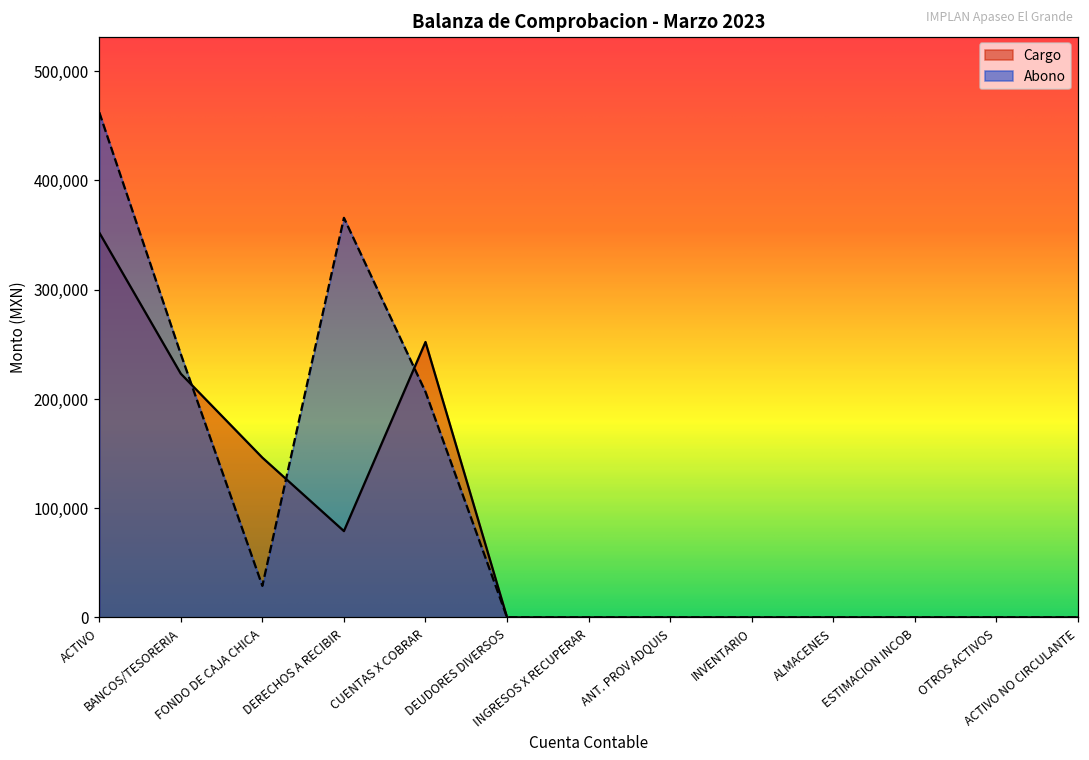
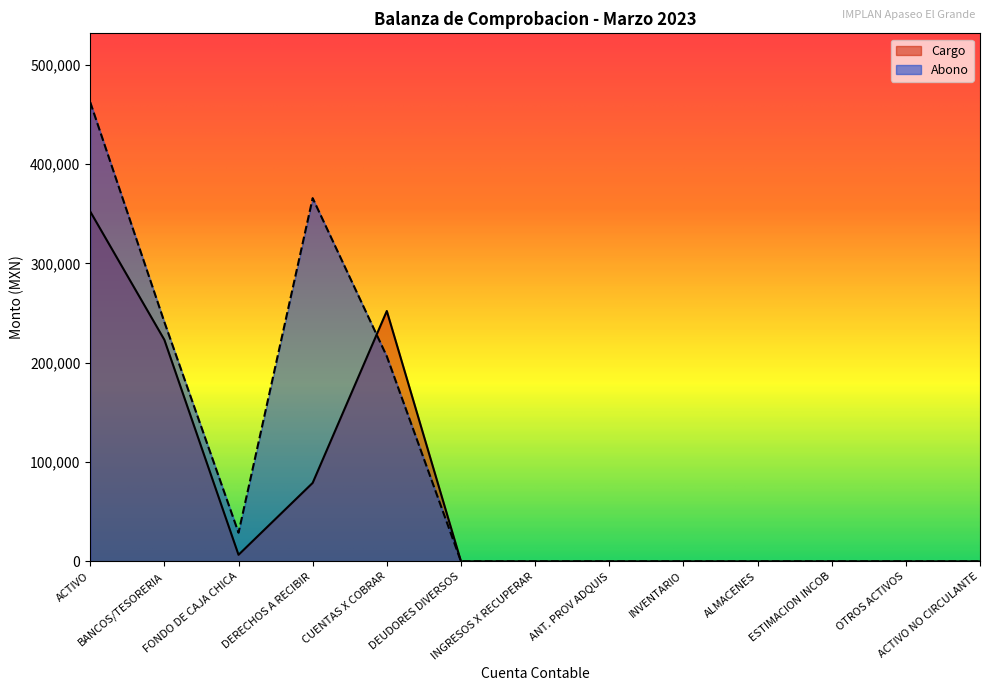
  {
    "Cargo": {
      "ACTIVO": "350,000",
      "BANCOS/TESORERIA": "220,000",
-     "FONDO DE CAJA CHICA": "150,000",
+     "FONDO DE CAJA CHICA": "10,000",
      "DERECHOS A RECIBIR": "80,000",
      "CUENTAS X COBRAR": "250,000"
    },
    "Abono": {
      "ACTIVO": "460,000",
      "BANCOS/TESORERIA": "240,000",
      "FONDO DE CAJA CHICA": "30,000",
      "DERECHOS A RECIBIR": "370,000",
      "CUENTAS X COBRAR": "210,000"
    }
  }
